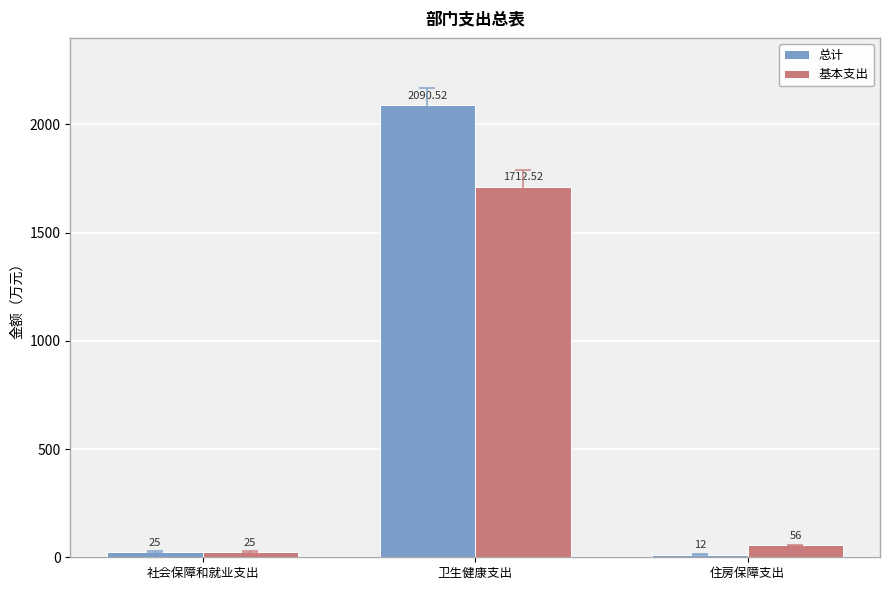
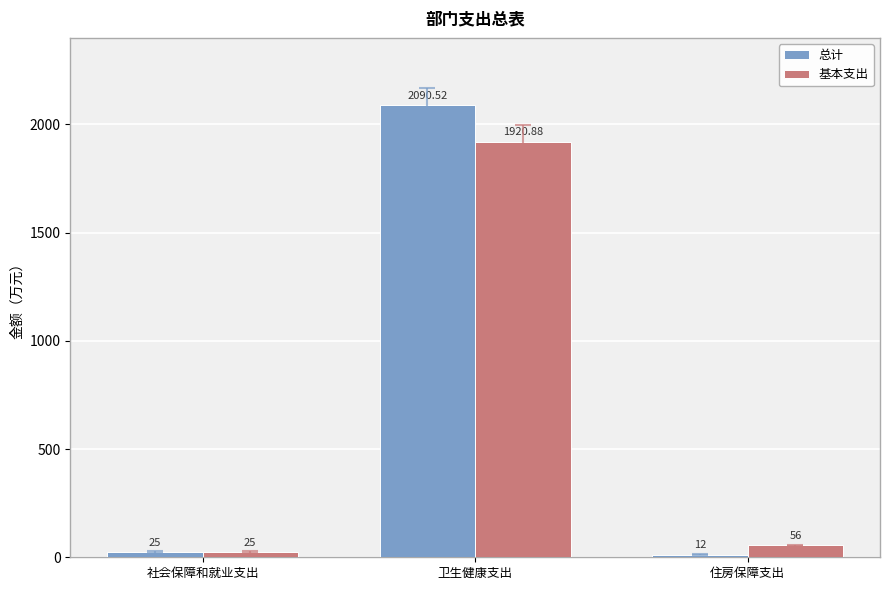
  {
    "基本支出": {
      "社会保障和就业支出": 25,
-     "卫生健康支出": 1712.52,
+     "卫生健康支出": 1920.88,
      "住房保障支出": 56
    }
  }
